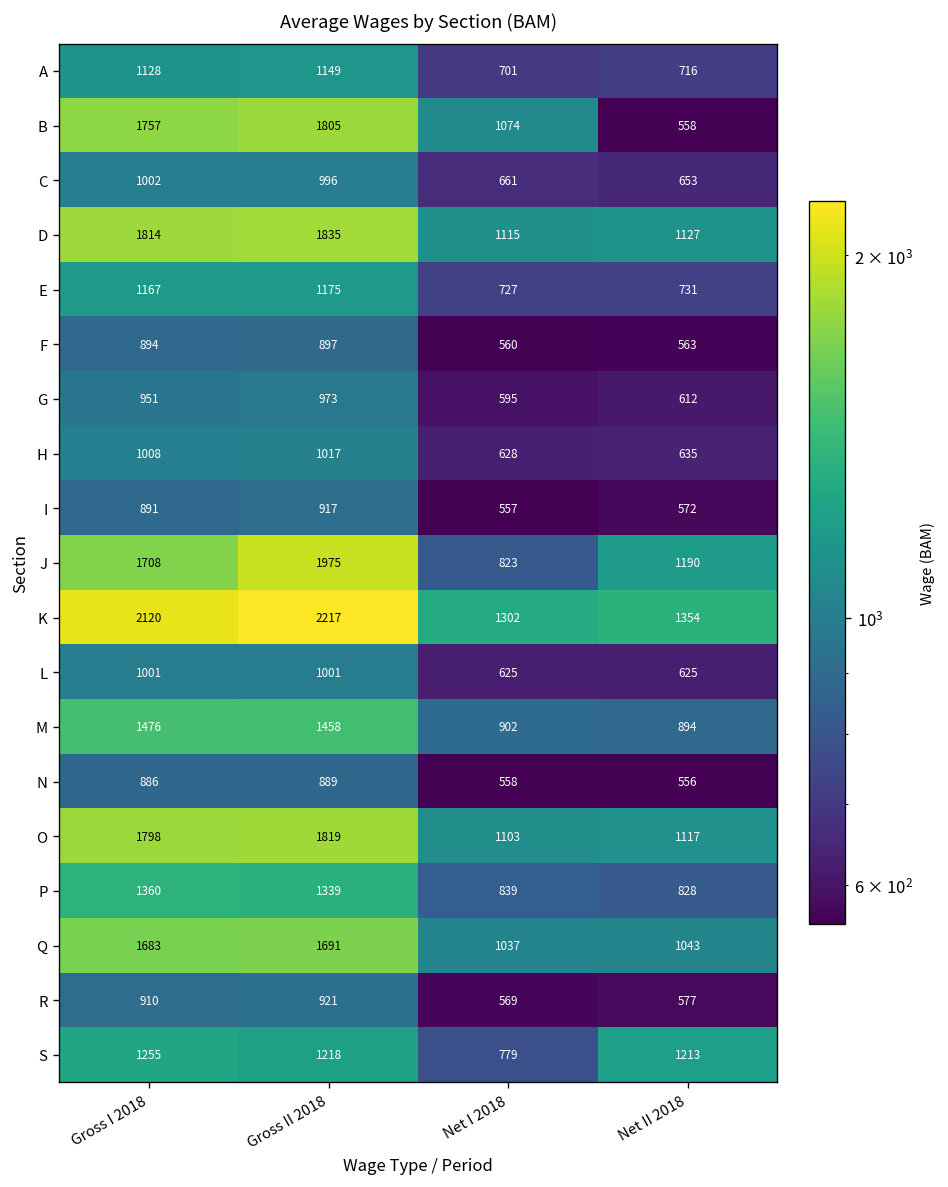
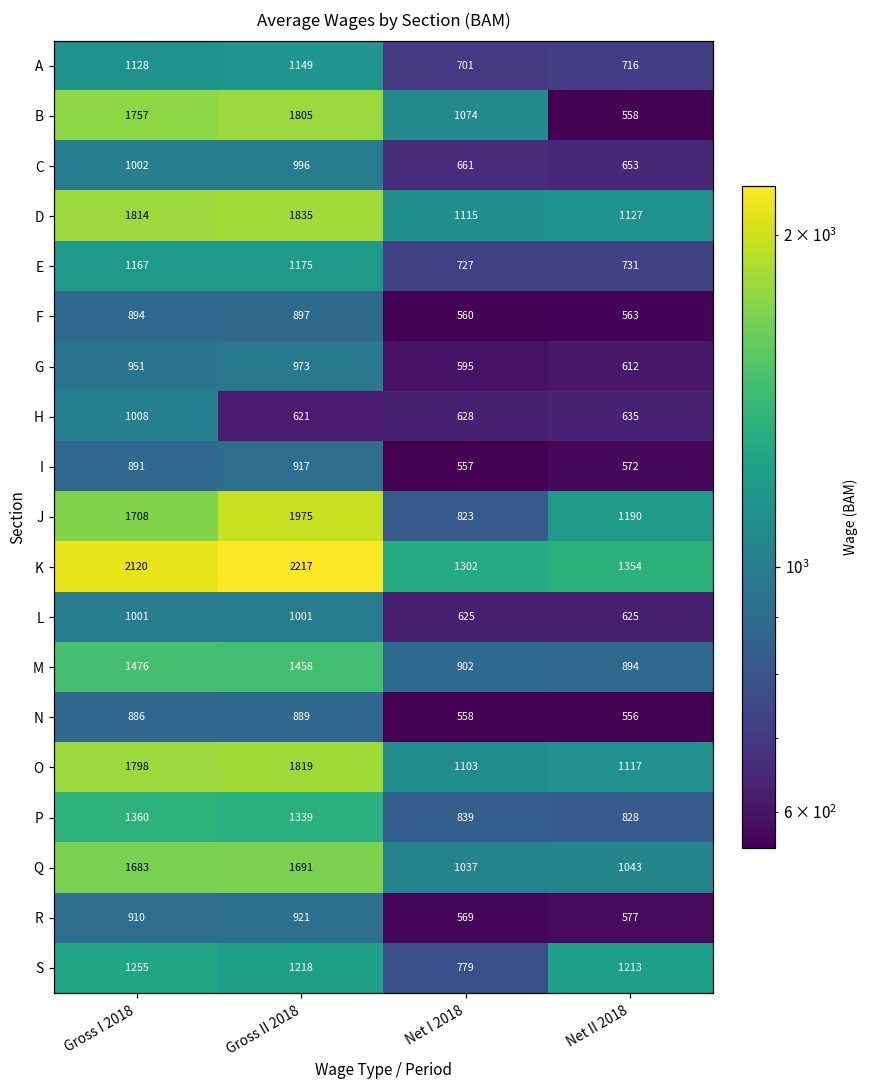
  {
    "A": {
      "Gross I 2018": 1128,
      "Gross II 2018": 1149,
      "Net I 2018": 701,
      "Net II 2018": 716
    },
    "B": {
      "Gross I 2018": 1757,
      "Gross II 2018": 1805,
      "Net I 2018": 1074,
      "Net II 2018": 558
    },
    "C": {
      "Gross I 2018": 1002,
      "Gross II 2018": 996,
      "Net I 2018": 661,
      "Net II 2018": 653
    },
    "D": {
      "Gross I 2018": 1814,
      "Gross II 2018": 1835,
      "Net I 2018": 1115,
      "Net II 2018": 1127
    },
    "E": {
      "Gross I 2018": 1167,
      "Gross II 2018": 1175,
      "Net I 2018": 727,
      "Net II 2018": 731
    },
    "F": {
      "Gross I 2018": 894,
      "Gross II 2018": 897,
      "Net I 2018": 560,
      "Net II 2018": 563
    },
    "G": {
      "Gross I 2018": 951,
      "Gross II 2018": 973,
      "Net I 2018": 595,
      "Net II 2018": 612
    },
    "H": {
      "Gross I 2018": 1008,
-     "Gross II 2018": 1017,
+     "Gross II 2018": 621,
      "Net I 2018": 628,
      "Net II 2018": 635
    },
    "I": {
      "Gross I 2018": 891,
      "Gross II 2018": 917,
      "Net I 2018": 557,
      "Net II 2018": 572
    },
    "J": {
      "Gross I 2018": 1708,
      "Gross II 2018": 1975,
      "Net I 2018": 823,
      "Net II 2018": 1190
    },
    "K": {
      "Gross I 2018": 2120,
      "Gross II 2018": 2217,
      "Net I 2018": 1302,
      "Net II 2018": 1354
    },
    "L": {
      "Gross I 2018": 1001,
      "Gross II 2018": 1001,
      "Net I 2018": 625,
      "Net II 2018": 625
    },
    "M": {
      "Gross I 2018": 1476,
      "Gross II 2018": 1458,
      "Net I 2018": 902,
      "Net II 2018": 894
    },
    "N": {
      "Gross I 2018": 886,
      "Gross II 2018": 889,
      "Net I 2018": 558,
      "Net II 2018": 556
    },
    "O": {
      "Gross I 2018": 1798,
      "Gross II 2018": 1819,
      "Net I 2018": 1103,
      "Net II 2018": 1117
    },
    "P": {
      "Gross I 2018": 1360,
      "Gross II 2018": 1339,
      "Net I 2018": 839,
      "Net II 2018": 828
    },
    "Q": {
      "Gross I 2018": 1683,
      "Gross II 2018": 1691,
      "Net I 2018": 1037,
      "Net II 2018": 1043
    },
    "R": {
      "Gross I 2018": 910,
      "Gross II 2018": 921,
      "Net I 2018": 569,
      "Net II 2018": 577
    },
    "S": {
      "Gross I 2018": 1255,
      "Gross II 2018": 1218,
      "Net I 2018": 779,
      "Net II 2018": 1213
    }
  }
